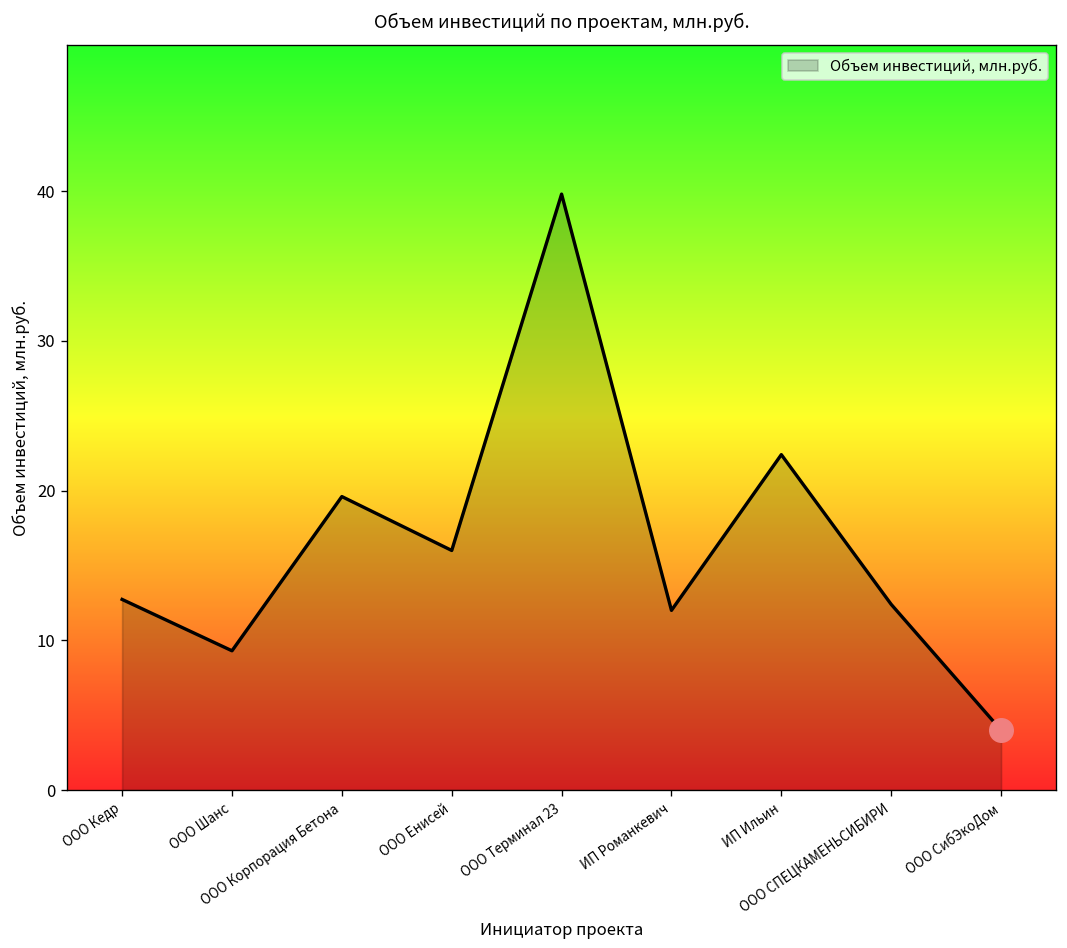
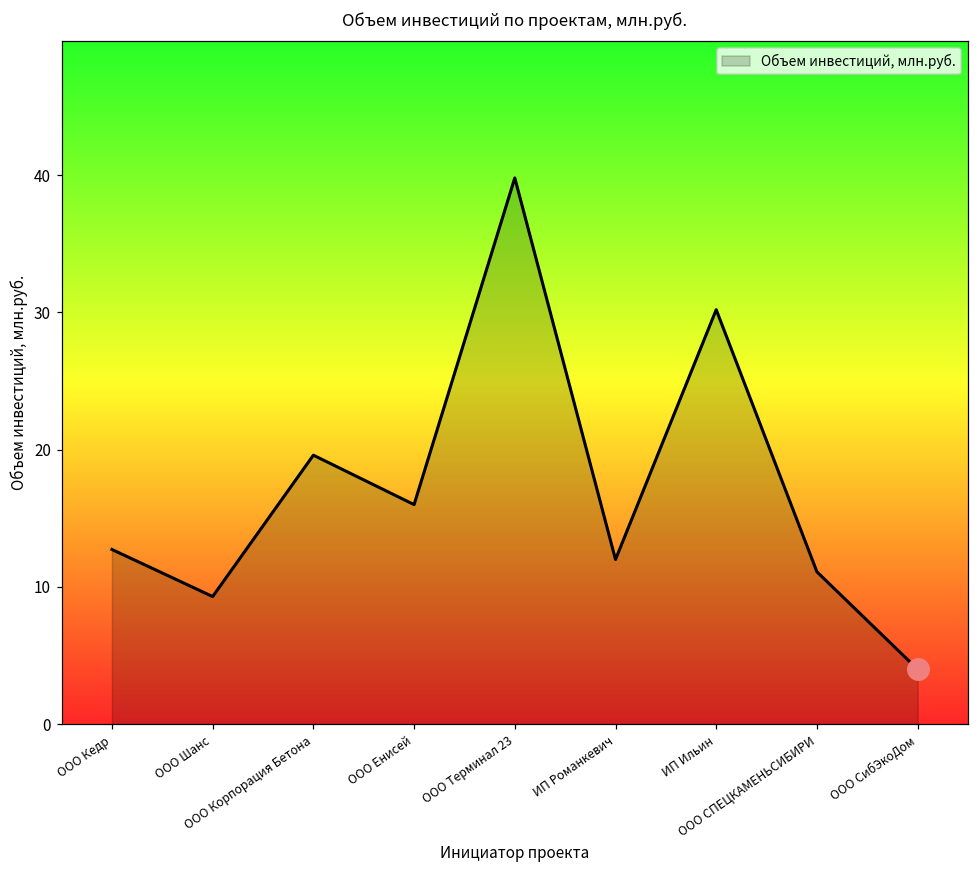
  {
    "Объем инвестиций, млн.руб.": {
      "ООО Кедр": 12.7,
      "ООО Шанс": 9.3,
      "ООО Корпорация Бетона": 19.6,
      "ООО Енисей": 16.0,
      "ООО Терминал 23": 39.8,
      "ИП Романкевич": 12.0,
-     "ИП Ильин": 22.4,
-     "ООО СПЕЦКАМЕНЬСИБИРИ": 12.4
+     "ИП Ильин": 30.2,
+     "ООО СПЕЦКАМЕНЬСИБИРИ": 11.1
    }
  }
